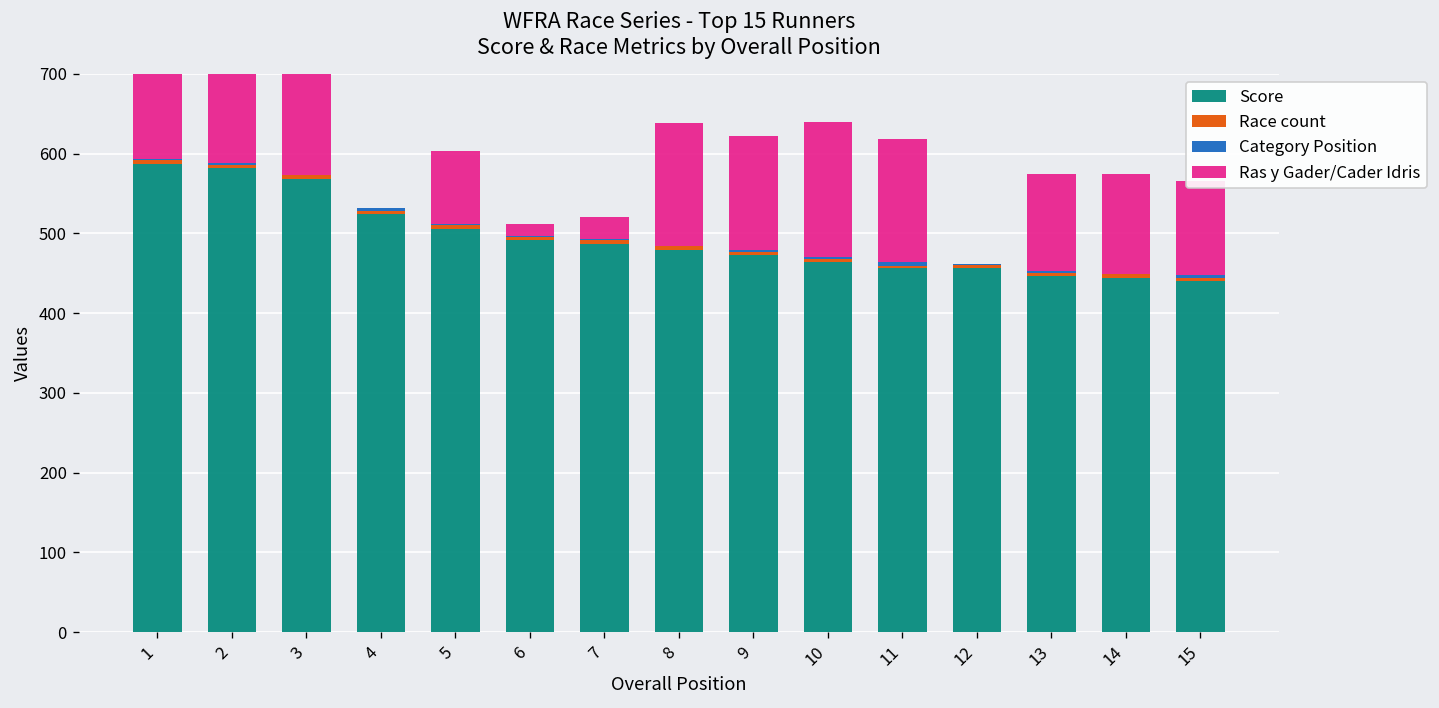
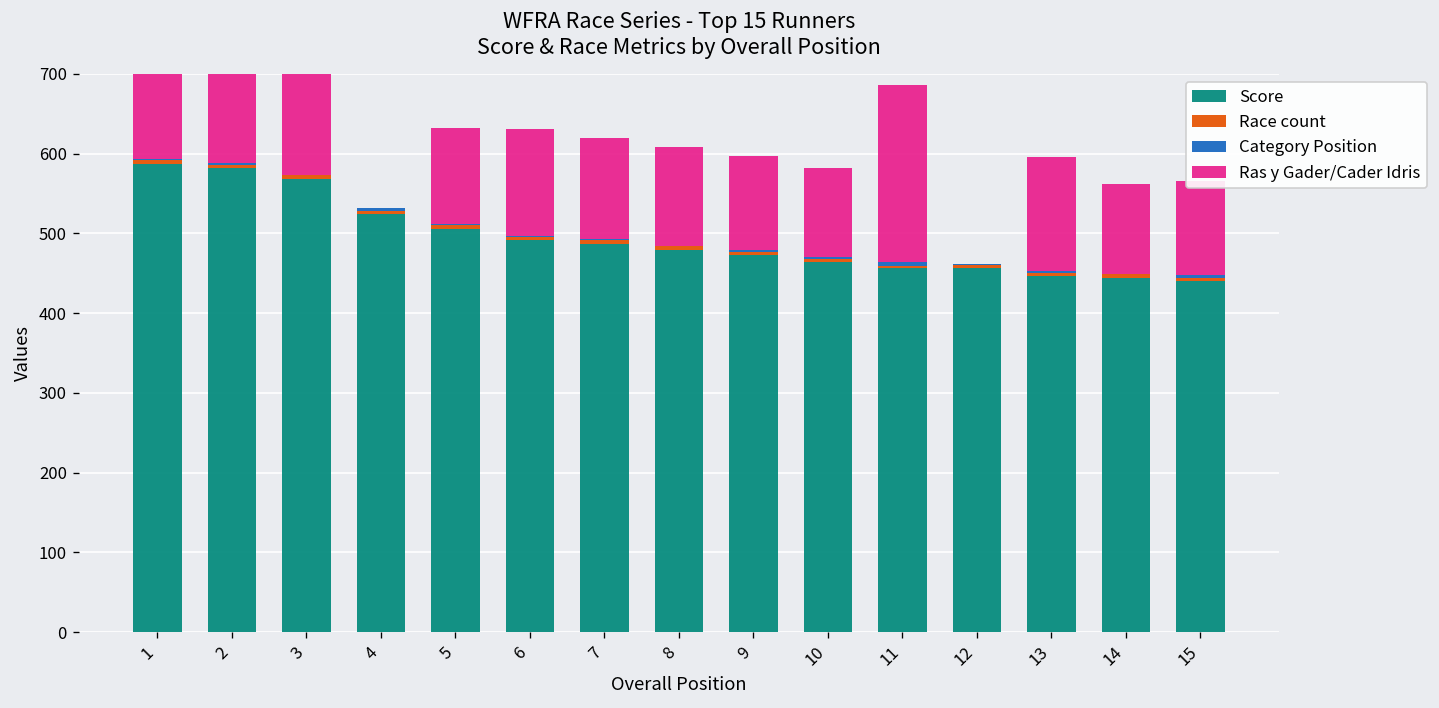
  {
    "Score": {
      "1": 590,
      "2": 580,
      "3": 570,
      "4": 520,
      "5": 510,
      "6": 490,
      "7": 490,
      "8": 480,
      "9": 470,
      "10": 460,
      "11": 460,
      "12": 460,
      "13": 450,
      "14": 440,
      "15": 440
    },
    "Race count": {
      "1": 10,
      "2": 0,
      "3": 10,
      "4": 0,
      "5": 10,
      "6": 0,
      "7": 10,
      "8": 10,
      "9": 0,
      "10": 0,
      "12": 0,
      "13": 0,
      "14": 10,
      "15": 0
    },
    "Category Position": {
      "11": 0
    },
    "Ras y Gader/Cader Idris": {
      "4": 0,
-     "5": 90,
-     "6": 20,
-     "7": 30,
-     "8": 150,
-     "9": 140,
-     "10": 170,
-     "11": 150,
+     "5": 120,
+     "6": 130,
+     "7": 130,
+     "8": 120,
+     "9": 120,
+     "10": 110,
+     "11": 220,
      "12": 0,
-     "13": 120,
-     "14": 120
+     "13": 140,
+     "14": 110
    }
  }
